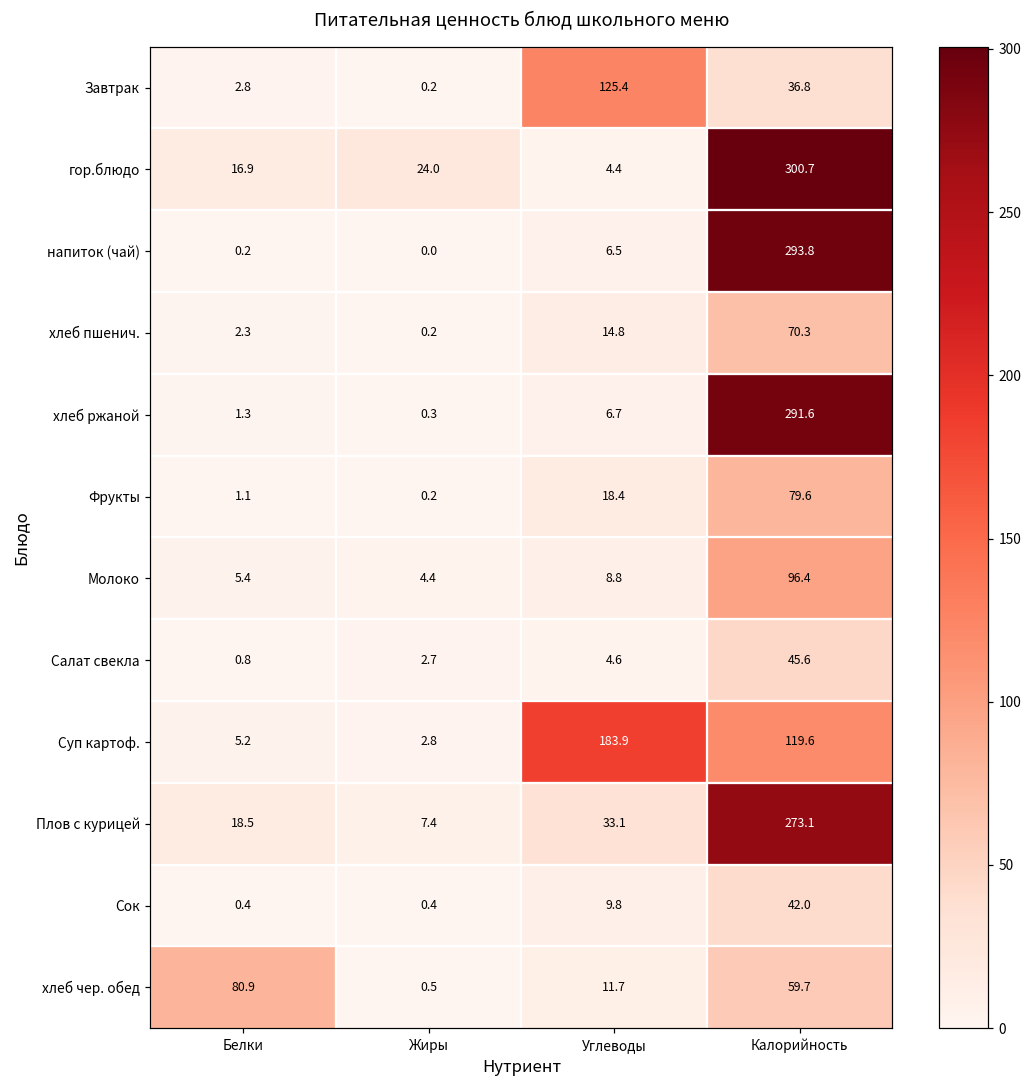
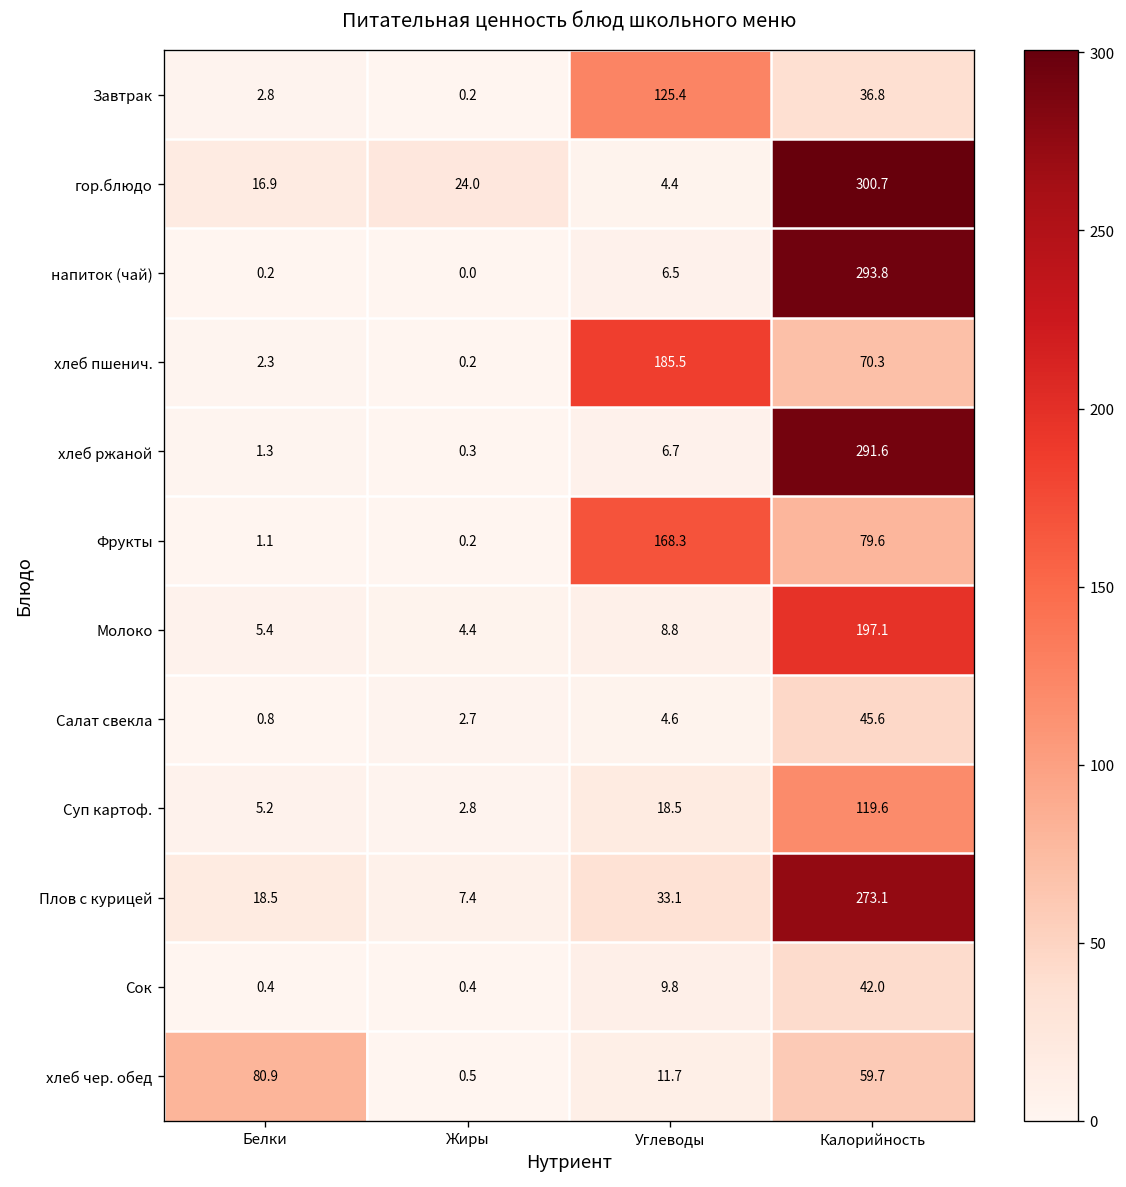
  {
    "Завтрак": {
      "Белки": 2.8,
      "Жиры": 0.2,
      "Углеводы": 125.4,
      "Калорийность": 36.8
    },
    "гор.блюдо": {
      "Белки": 16.9,
      "Жиры": 24.0,
      "Углеводы": 4.4,
      "Калорийность": 300.7
    },
    "напиток (чай)": {
      "Белки": 0.2,
      "Жиры": 0.0,
      "Углеводы": 6.5,
      "Калорийность": 293.8
    },
    "хлеб пшенич.": {
      "Белки": 2.3,
      "Жиры": 0.2,
-     "Углеводы": 14.8,
+     "Углеводы": 185.5,
      "Калорийность": 70.3
    },
    "хлеб ржаной": {
      "Белки": 1.3,
      "Жиры": 0.3,
      "Углеводы": 6.7,
      "Калорийность": 291.6
    },
    "Фрукты": {
      "Белки": 1.1,
      "Жиры": 0.2,
-     "Углеводы": 18.4,
+     "Углеводы": 168.3,
      "Калорийность": 79.6
    },
    "Молоко": {
      "Белки": 5.4,
      "Жиры": 4.4,
      "Углеводы": 8.8,
-     "Калорийность": 96.4
+     "Калорийность": 197.1
    },
    "Салат свекла": {
      "Белки": 0.8,
      "Жиры": 2.7,
      "Углеводы": 4.6,
      "Калорийность": 45.6
    },
    "Суп картоф.": {
      "Белки": 5.2,
      "Жиры": 2.8,
-     "Углеводы": 183.9,
+     "Углеводы": 18.5,
      "Калорийность": 119.6
    },
    "Плов с курицей": {
      "Белки": 18.5,
      "Жиры": 7.4,
      "Углеводы": 33.1,
      "Калорийность": 273.1
    },
    "Сок": {
      "Белки": 0.4,
      "Жиры": 0.4,
      "Углеводы": 9.8,
      "Калорийность": 42.0
    },
    "хлеб чер. обед": {
      "Белки": 80.9,
      "Жиры": 0.5,
      "Углеводы": 11.7,
      "Калорийность": 59.7
    }
  }
